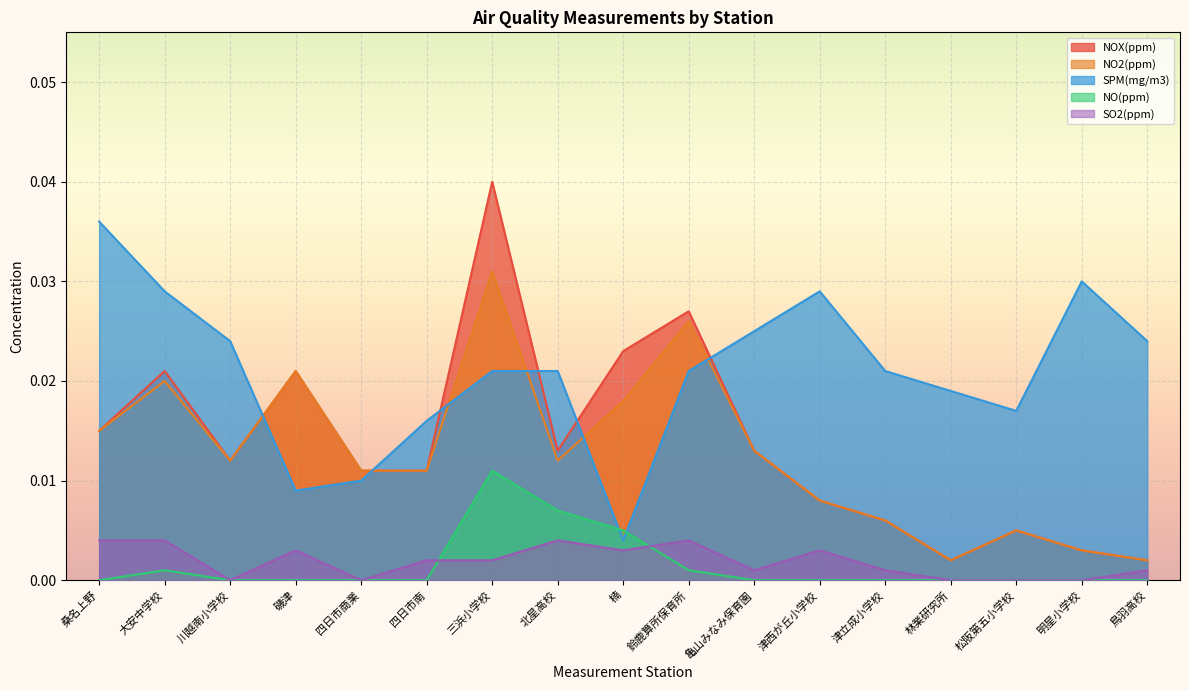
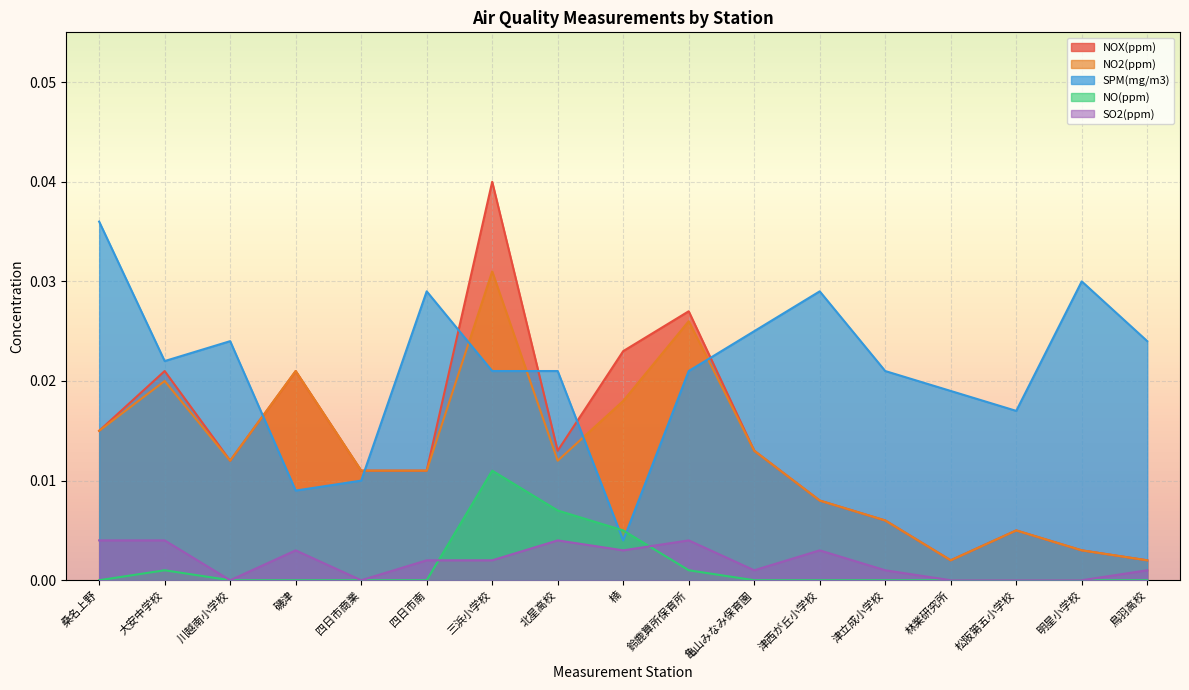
  {
    "SPM(mg/m3)": {
      "桑名上野": 0.036,
-     "大安中学校": 0.029,
+     "大安中学校": 0.022,
      "川越南小学校": 0.024,
      "磯津": 0.009,
      "四日市商業": 0.010,
-     "四日市南": 0.016,
+     "四日市南": 0.029,
      "三浜小学校": 0.021,
      "北星高校": 0.021,
      "楠": 0.004,
      "鈴鹿算所保育所": 0.021,
      "亀山みなみ保育園": 0.025,
      "津西が丘小学校": 0.029,
      "津立成小学校": 0.021,
      "林業研究所": 0.019,
      "松阪第五小学校": 0.017,
      "明星小学校": 0.030,
      "鳥羽高校": 0.024
    },
    "NO(ppm)": {
      "桑名上野": 0.000,
      "大安中学校": 0.001,
      "磯津": 0.000,
      "四日市南": 0.000,
      "三浜小学校": 0.011,
      "北星高校": 0.007,
      "楠": 0.005,
      "鈴鹿算所保育所": 0.001,
      "亀山みなみ保育園": 0.000,
      "津西が丘小学校": 0.000,
      "津立成小学校": 0.000,
      "鳥羽高校": 0.000
    },
    "SO2(ppm)": {
      "桑名上野": 0.004,
      "大安中学校": 0.004,
      "磯津": 0.003,
      "四日市南": 0.002,
      "三浜小学校": 0.002,
      "北星高校": 0.004,
      "楠": 0.003,
      "鈴鹿算所保育所": 0.004,
      "亀山みなみ保育園": 0.001,
      "津西が丘小学校": 0.003,
      "津立成小学校": 0.001,
      "鳥羽高校": 0.001
    }
  }
